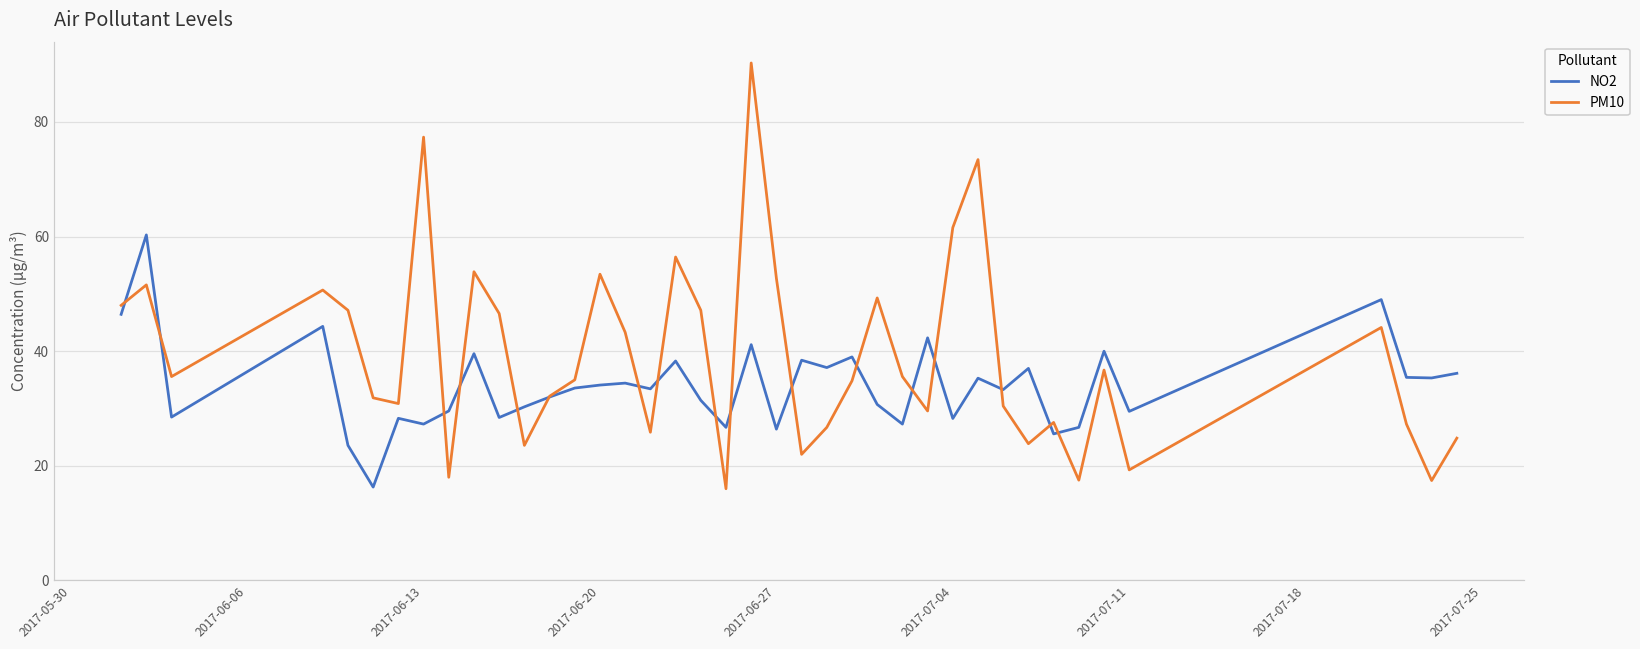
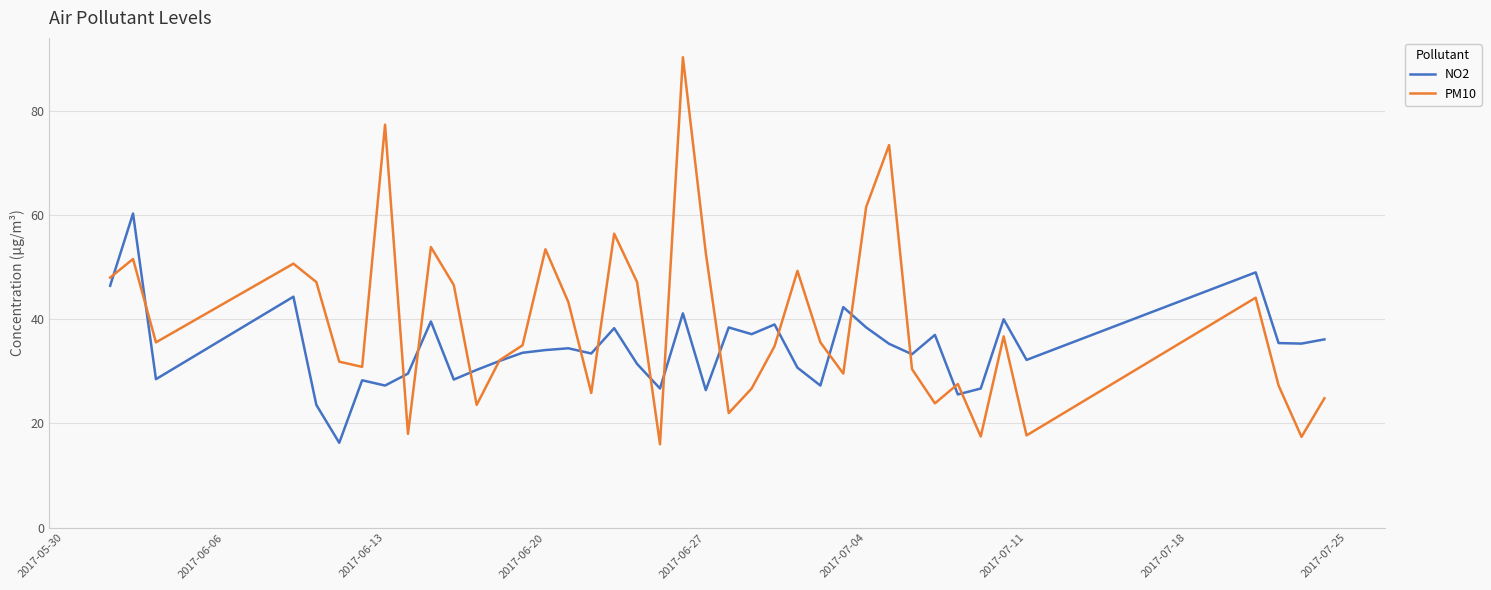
  {
    "NO2": {
      "2017-06-13": 27,
      "2017-06-20": 34,
      "2017-06-27": 26,
-     "2017-07-04": 28,
-     "2017-07-11": 30
+     "2017-07-04": 38,
+     "2017-07-11": 32
    },
    "PM10": {
      "2017-06-13": 77,
      "2017-06-20": 53,
      "2017-06-27": 53,
      "2017-07-04": 62,
-     "2017-07-11": 19
+     "2017-07-11": 18
    }
  }
